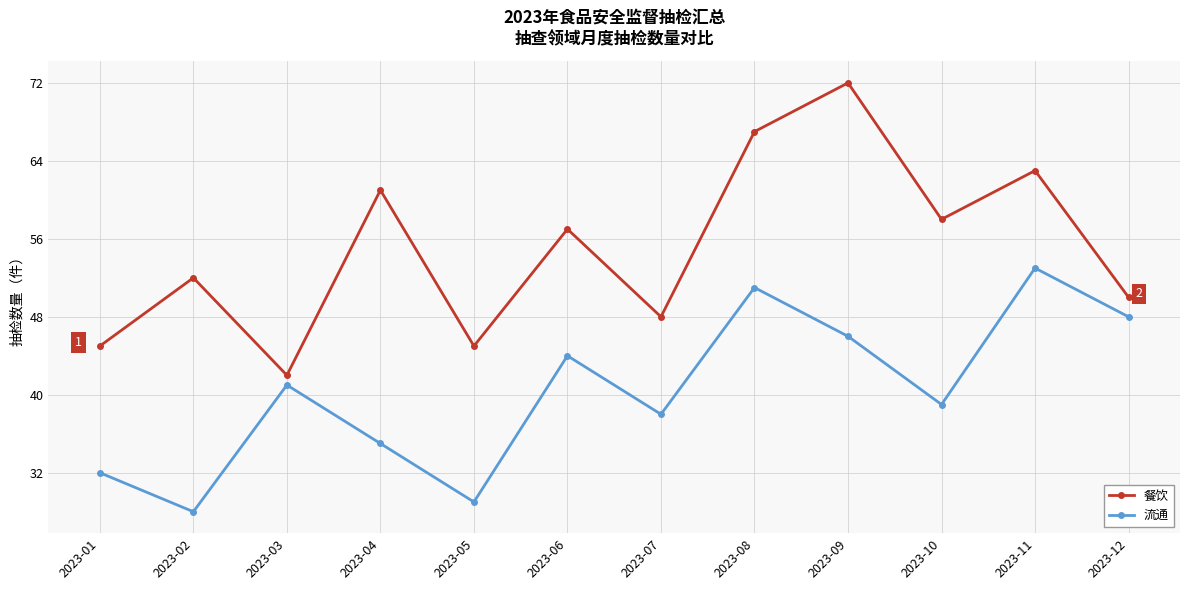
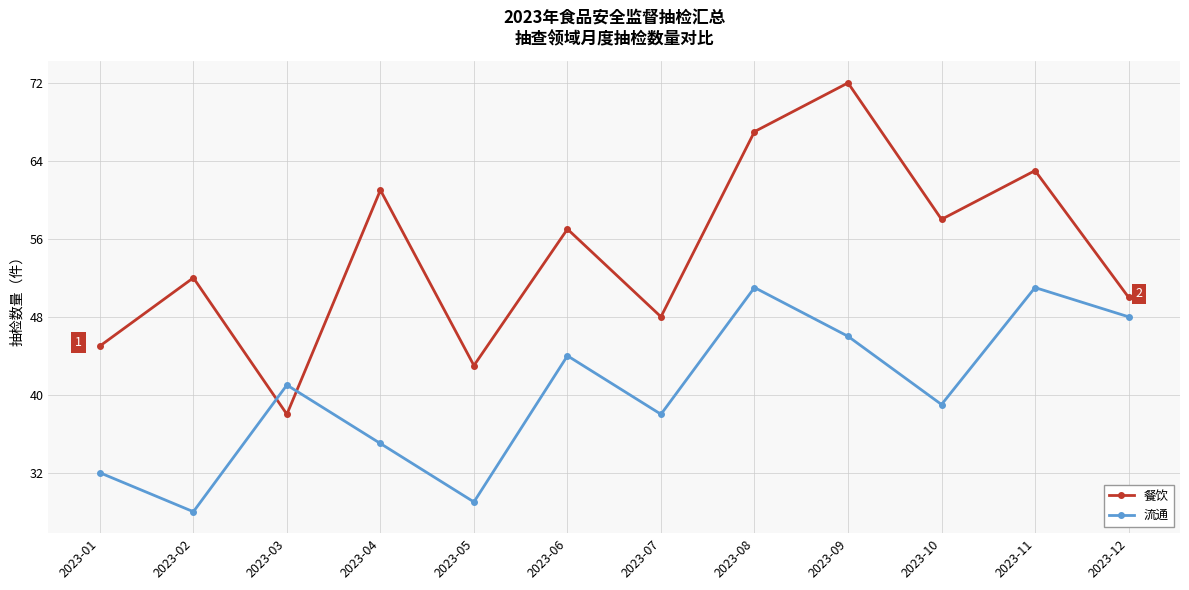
  {
    "餐饮": {
      "2023-02": 52,
-     "2023-03": 42,
+     "2023-03": 38,
      "2023-04": 61,
-     "2023-05": 45,
+     "2023-05": 43,
      "2023-06": 57,
      "2023-07": 48,
      "2023-08": 67,
      "2023-09": 72,
      "2023-10": 58,
      "2023-11": 63
    },
    "流通": {
      "2023-01": 32,
      "2023-02": 28,
      "2023-03": 41,
      "2023-04": 35,
      "2023-05": 29,
      "2023-06": 44,
      "2023-07": 38,
      "2023-08": 51,
      "2023-09": 46,
      "2023-10": 39,
-     "2023-11": 53,
+     "2023-11": 51,
      "2023-12": 48
    }
  }
